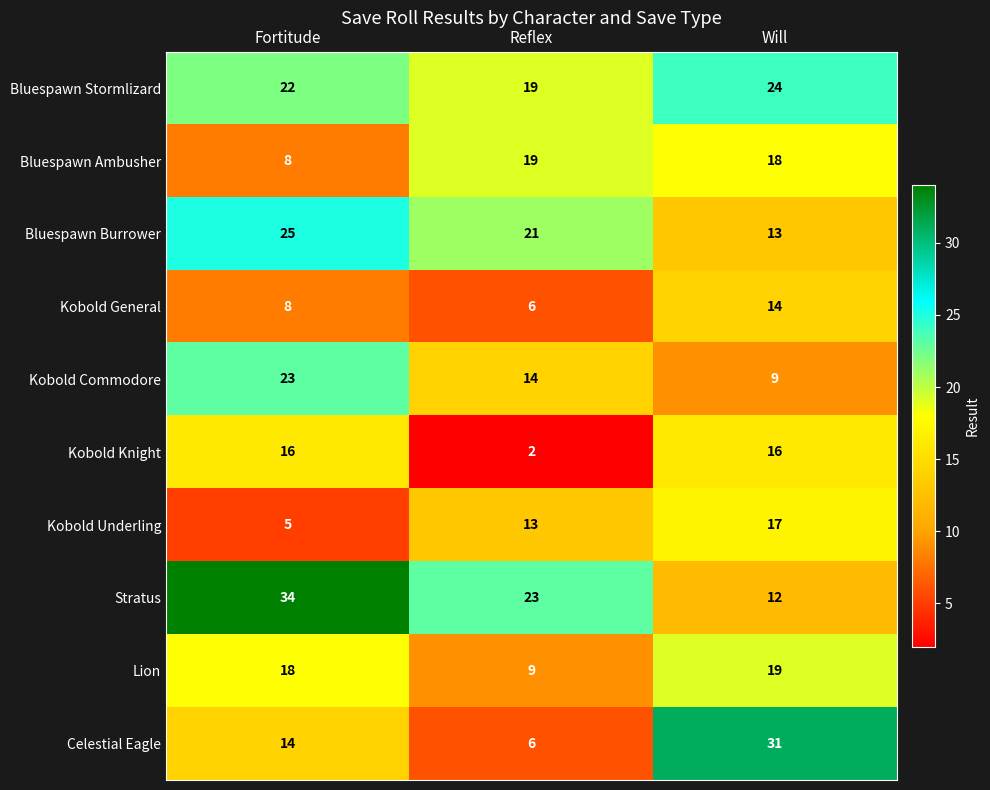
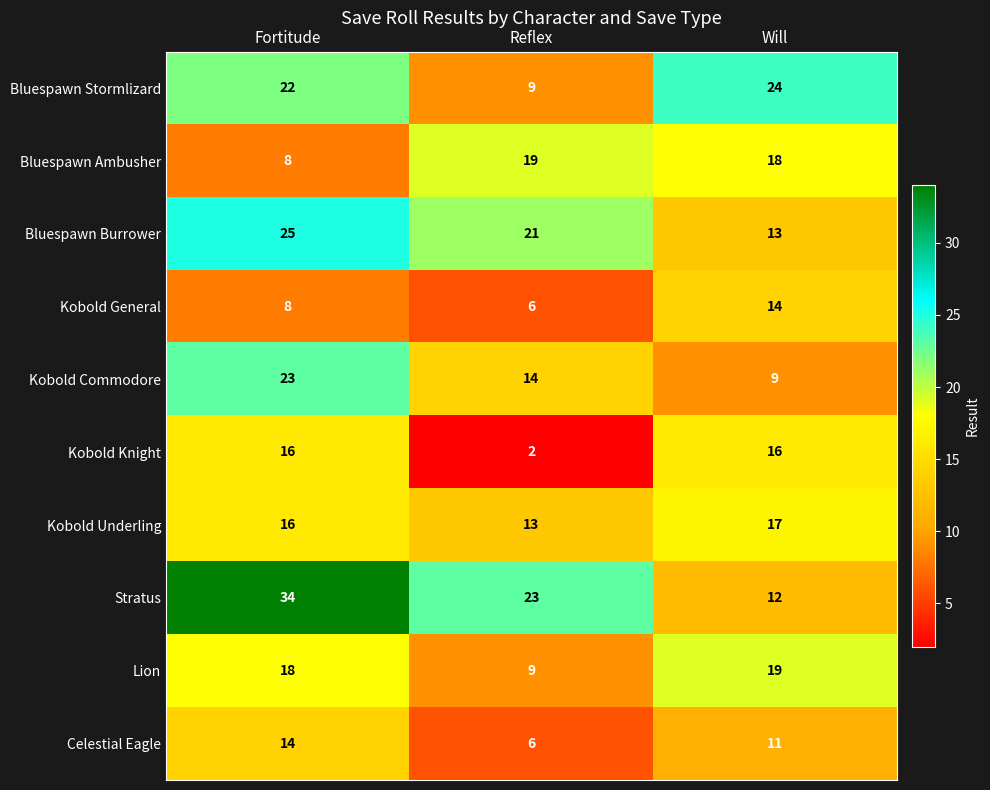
  {
    "Bluespawn Stormlizard": {
      "Fortitude": 22,
-     "Reflex": 19,
+     "Reflex": 9,
      "Will": 24
    },
    "Bluespawn Ambusher": {
      "Fortitude": 8,
      "Reflex": 19,
      "Will": 18
    },
    "Bluespawn Burrower": {
      "Fortitude": 25,
      "Reflex": 21,
      "Will": 13
    },
    "Kobold General": {
      "Fortitude": 8,
      "Reflex": 6,
      "Will": 14
    },
    "Kobold Commodore": {
      "Fortitude": 23,
      "Reflex": 14,
      "Will": 9
    },
    "Kobold Knight": {
      "Fortitude": 16,
      "Reflex": 2,
      "Will": 16
    },
    "Kobold Underling": {
-     "Fortitude": 5,
+     "Fortitude": 16,
      "Reflex": 13,
      "Will": 17
    },
    "Stratus": {
      "Fortitude": 34,
      "Reflex": 23,
      "Will": 12
    },
    "Lion": {
      "Fortitude": 18,
      "Reflex": 9,
      "Will": 19
    },
    "Celestial Eagle": {
      "Fortitude": 14,
      "Reflex": 6,
-     "Will": 31
+     "Will": 11
    }
  }
